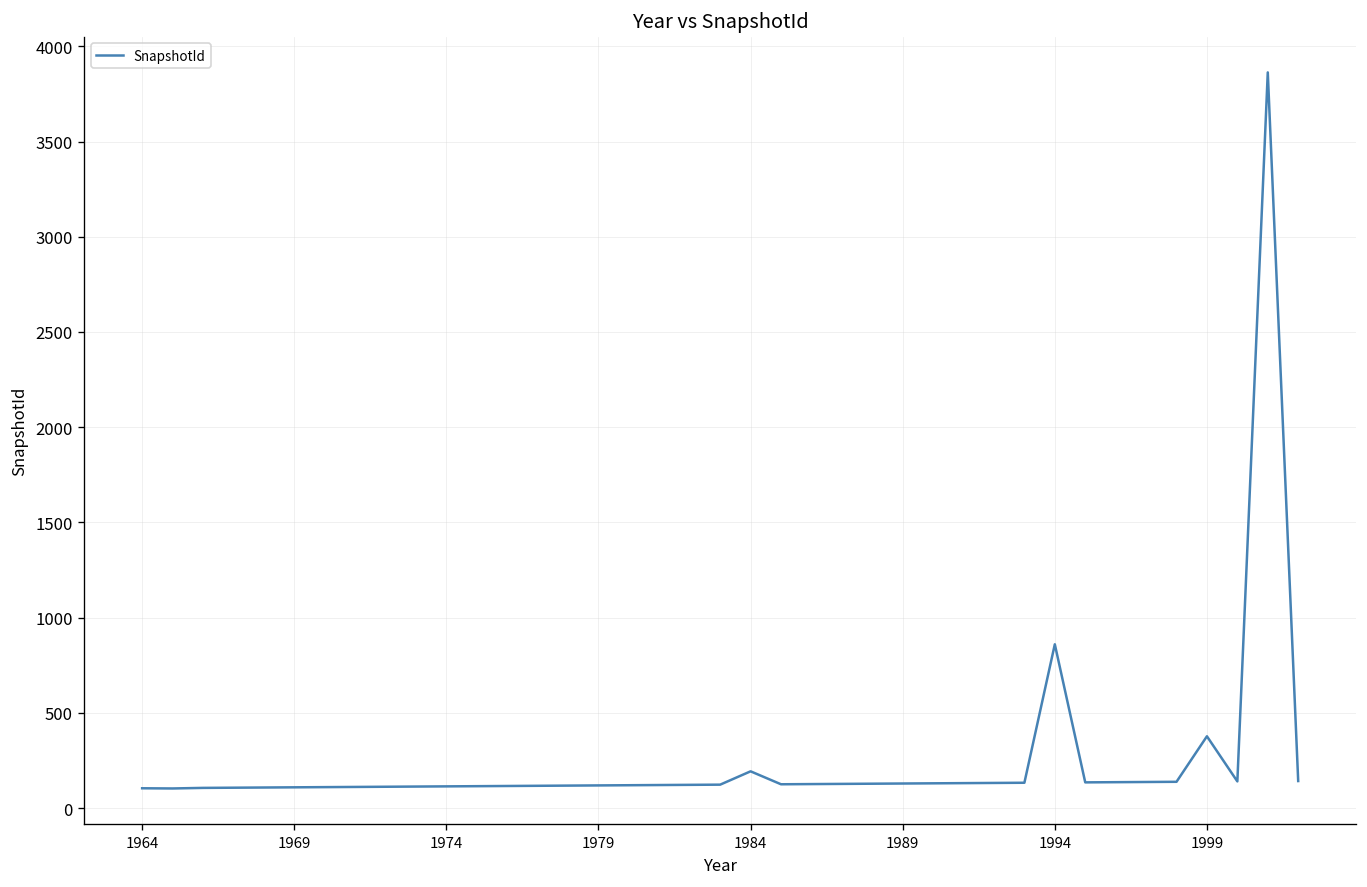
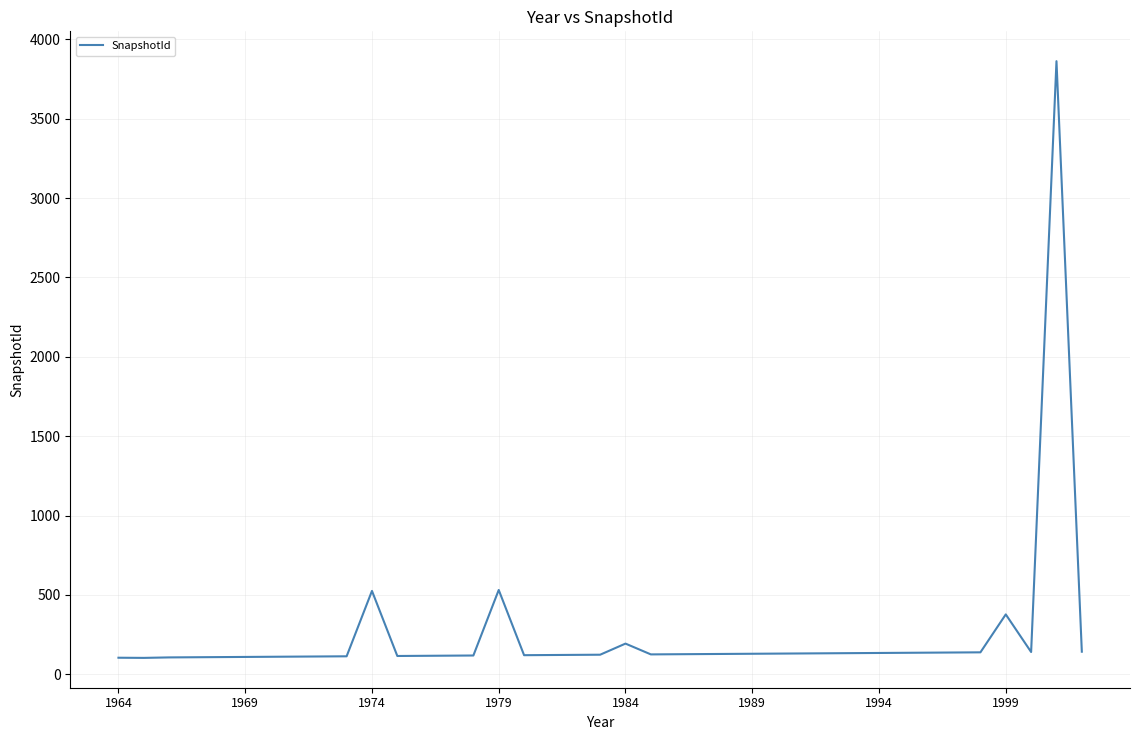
  {
    "1964": 100,
    "1969": 110,
-   "1974": 110,
-   "1979": 120,
+   "1974": 530,
+   "1979": 530,
    "1984": 190,
    "1989": 130,
-   "1994": 860,
+   "1994": 130,
    "1999": 380
  }
